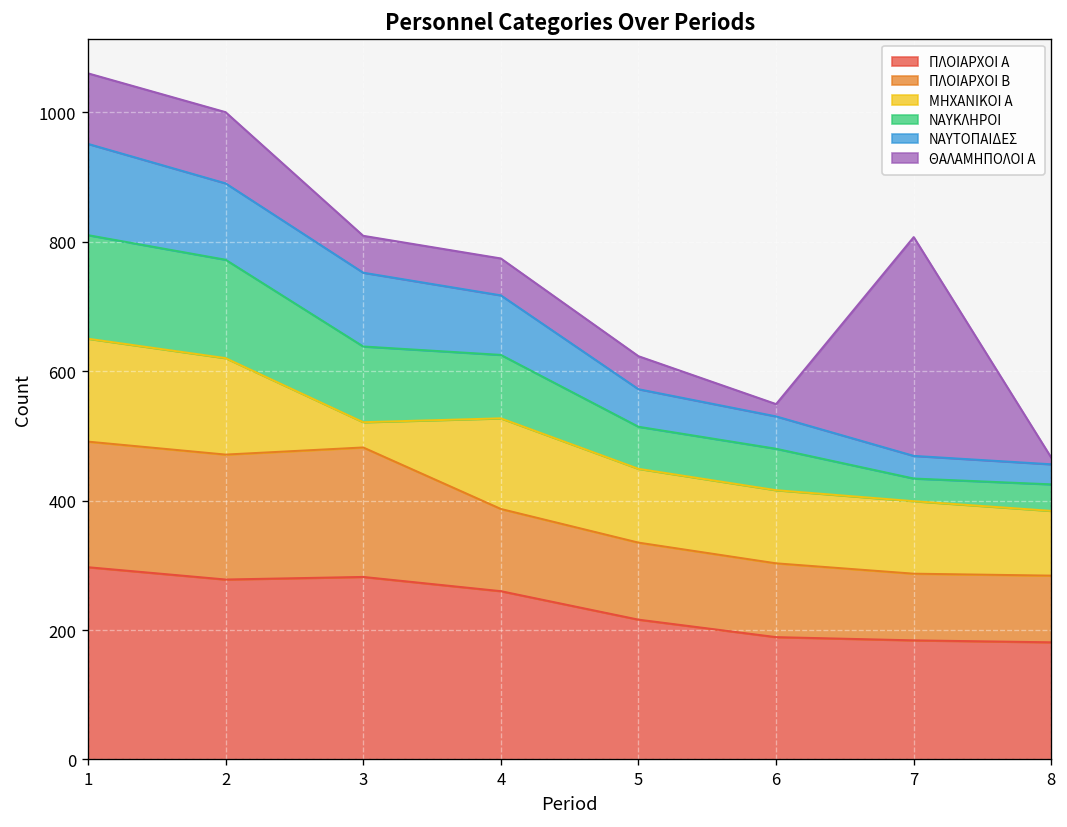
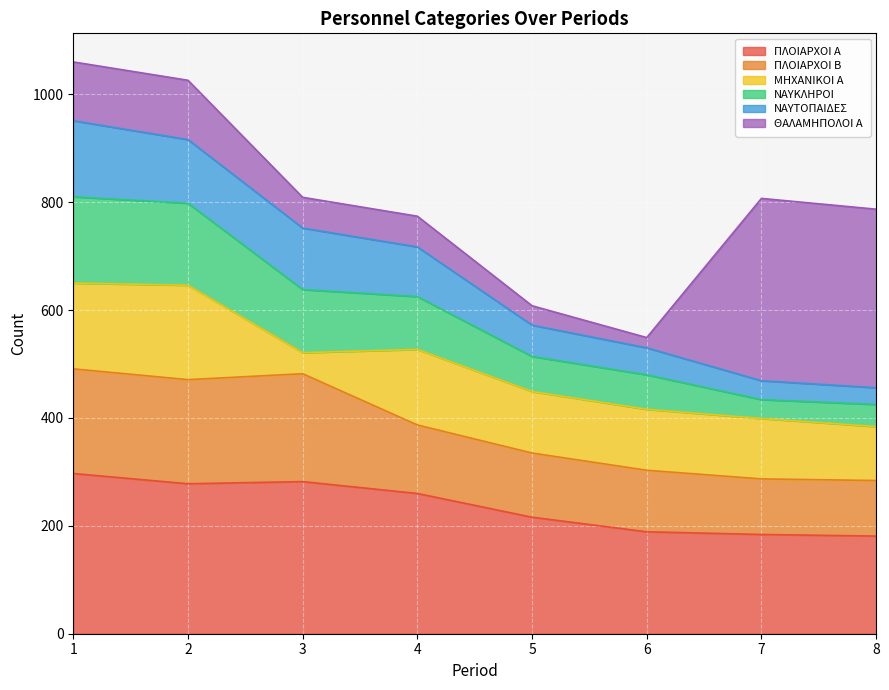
  {
    "ΜΗΧΑΝΙΚΟΙ Α": {
      "1": 160,
-     "2": 150,
+     "2": 180,
      "3": 40,
      "4": 140,
      "5": 110,
      "6": 110,
      "7": 110,
      "8": 100
    },
    "ΝΑΥΚΛΗΡΟΙ": {
      "1": 160,
      "2": 150,
      "3": 120,
      "4": 100,
      "5": 70,
      "6": 60,
      "7": 40,
      "8": 40
    },
    "ΝΑΥΤΟΠΑΙΔΕΣ": {
      "1": 140,
      "2": 120,
      "3": 110,
      "4": 90,
      "5": 60,
      "6": 50,
      "7": 40,
      "8": 30
    },
    "ΘΑΛΑΜΗΠΟΛΟΙ Α": {
      "1": 110,
      "2": 110,
      "3": 60,
      "4": 60,
-     "5": 50,
+     "5": 40,
      "6": 20,
      "7": 340,
-     "8": 10
+     "8": 330
    }
  }
